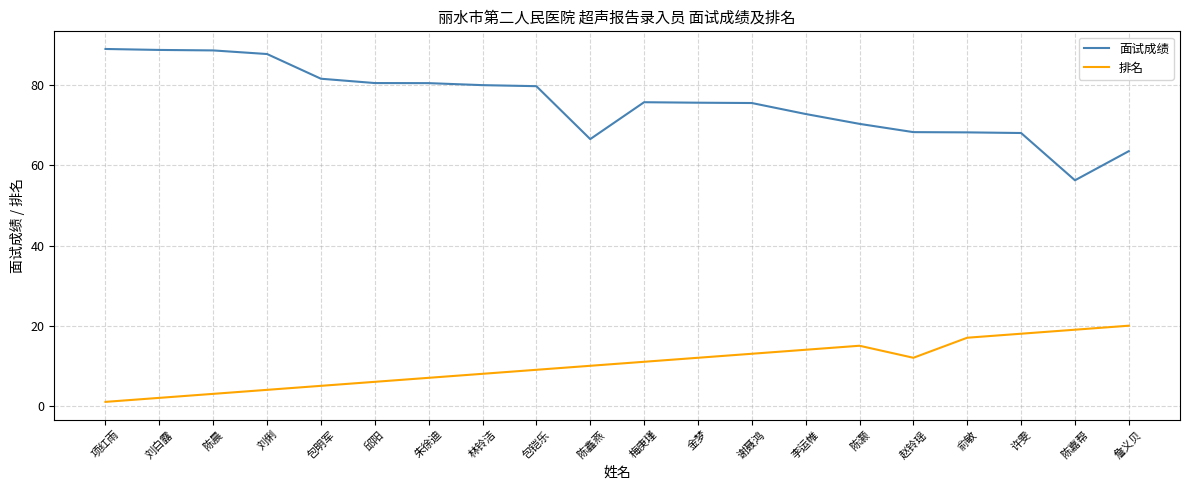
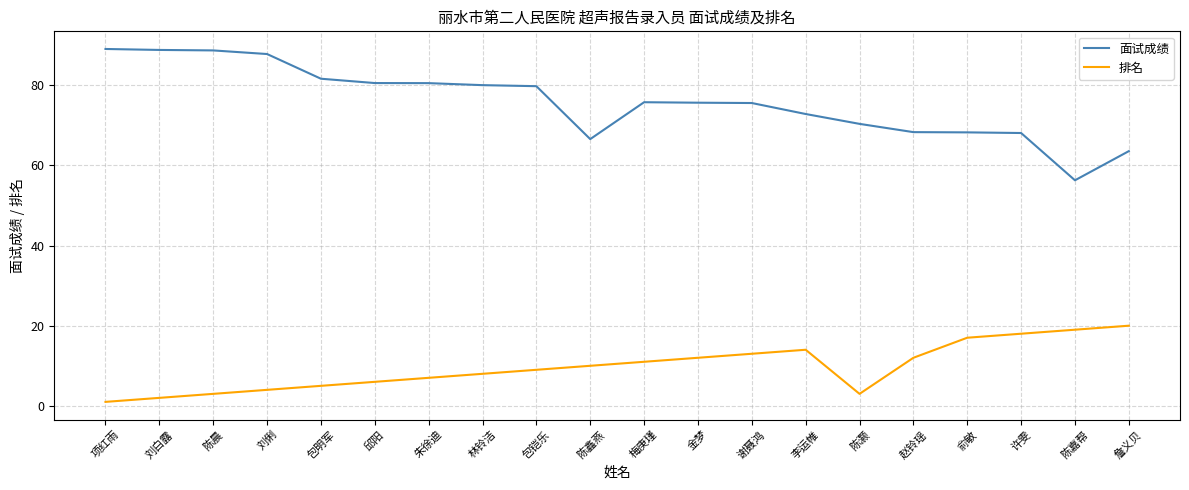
  {
    "面试成绩": {
      "项红雨": 89,
      "刘白露": 89,
      "陈晨": 89,
      "刘俐": 88,
      "包明军": 82,
      "邱阳": 81,
      "朱徐迪": 81,
      "林铃洁": 80,
      "包铠乐": 80,
      "陈鑫燕": 67,
      "梅庚瑾": 76,
      "金梦": 76,
      "谢聂鸿": 76,
      "李运帷": 73,
      "陈灏": 70,
      "赵铃瑶": 68,
      "俞敏": 68,
      "许雯": 68,
      "陈嘉帮": 56,
      "詹义贝": 64
    },
    "排名": {
      "项红雨": 1,
      "刘白露": 2,
      "陈晨": 3,
      "刘俐": 4,
      "包明军": 5,
      "邱阳": 6,
      "朱徐迪": 7,
      "林铃洁": 8,
      "包铠乐": 9,
      "陈鑫燕": 10,
      "梅庚瑾": 11,
      "金梦": 12,
      "谢聂鸿": 13,
      "李运帷": 14,
-     "陈灏": 15,
+     "陈灏": 3,
      "赵铃瑶": 12,
      "俞敏": 17,
      "许雯": 18,
      "陈嘉帮": 19,
      "詹义贝": 20
    }
  }
